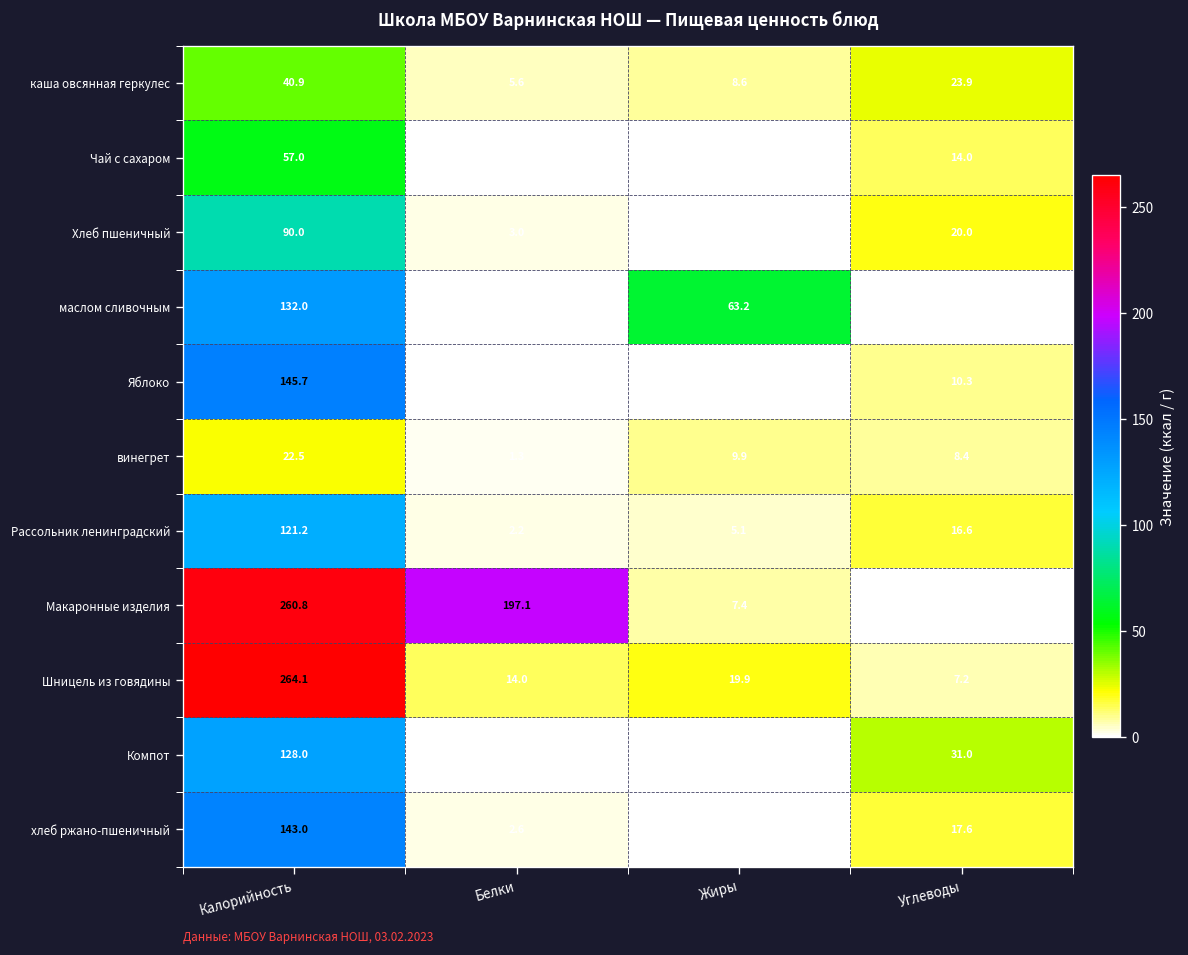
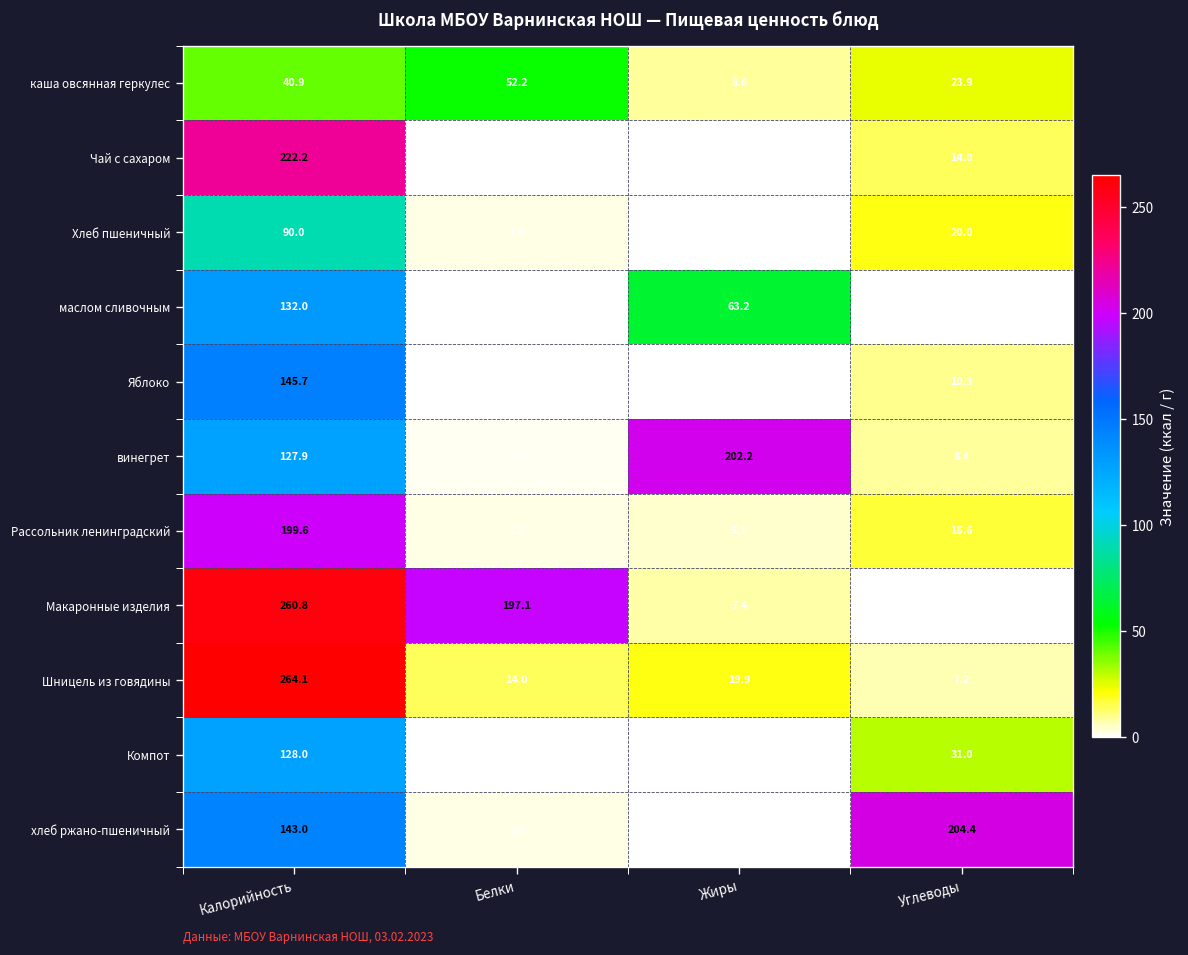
  {
    "каша овсянная геркулес": {
      "Калорийность": 40.9,
-     "Белки": 5.6,
+     "Белки": 52.2,
      "Жиры": 8.6,
      "Углеводы": 23.9
    },
    "Чай с сахаром": {
-     "Калорийность": 57.0,
+     "Калорийность": 222.2,
      "Углеводы": 14.0
    },
    "Хлеб пшеничный": {
      "Калорийность": 90.0,
      "Углеводы": 20.0
    },
    "маслом сливочным": {
      "Калорийность": 132.0,
      "Жиры": 63.2
    },
    "Яблоко": {
      "Калорийность": 145.7,
      "Углеводы": 10.3
    },
    "винегрет": {
-     "Калорийность": 22.5,
-     "Жиры": 9.9,
+     "Калорийность": 127.9,
+     "Жиры": 202.2,
      "Углеводы": 8.4
    },
    "Рассольник ленинградский": {
-     "Калорийность": 121.2,
+     "Калорийность": 199.6,
      "Жиры": 5.1,
      "Углеводы": 16.6
    },
    "Макаронные изделия": {
      "Калорийность": 260.8,
      "Белки": 197.1,
      "Жиры": 7.4
    },
    "Шницель из говядины": {
      "Калорийность": 264.1,
      "Белки": 14.0,
      "Жиры": 19.9,
      "Углеводы": 7.2
    },
    "Компот": {
      "Калорийность": 128.0,
      "Углеводы": 31.0
    },
    "хлеб ржано-пшеничный": {
      "Калорийность": 143.0,
-     "Углеводы": 17.6
+     "Углеводы": 204.4
    }
  }
